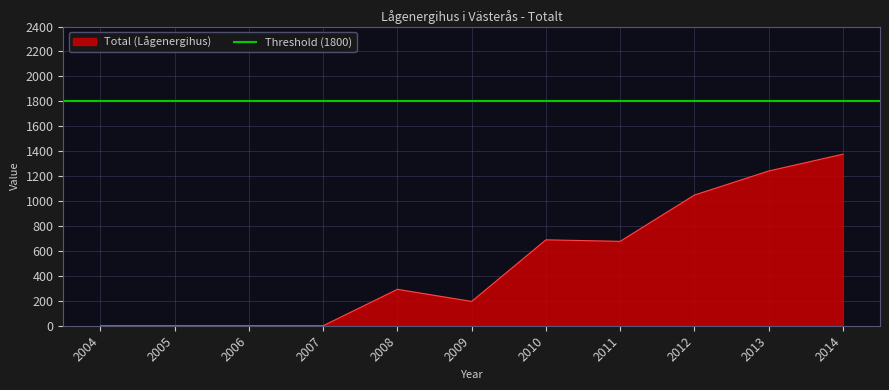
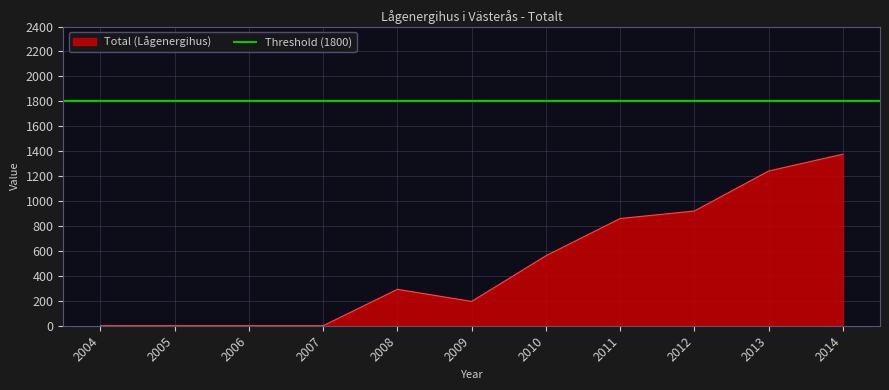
  {
    "2004": 0,
    "2005": 0,
    "2006": 0,
    "2007": 0,
    "2008": 290,
    "2009": 200,
-   "2010": 690,
-   "2011": 680,
-   "2012": 1050,
+   "2010": 560,
+   "2011": 860,
+   "2012": 920,
    "2013": 1240,
    "2014": 1380
  }
